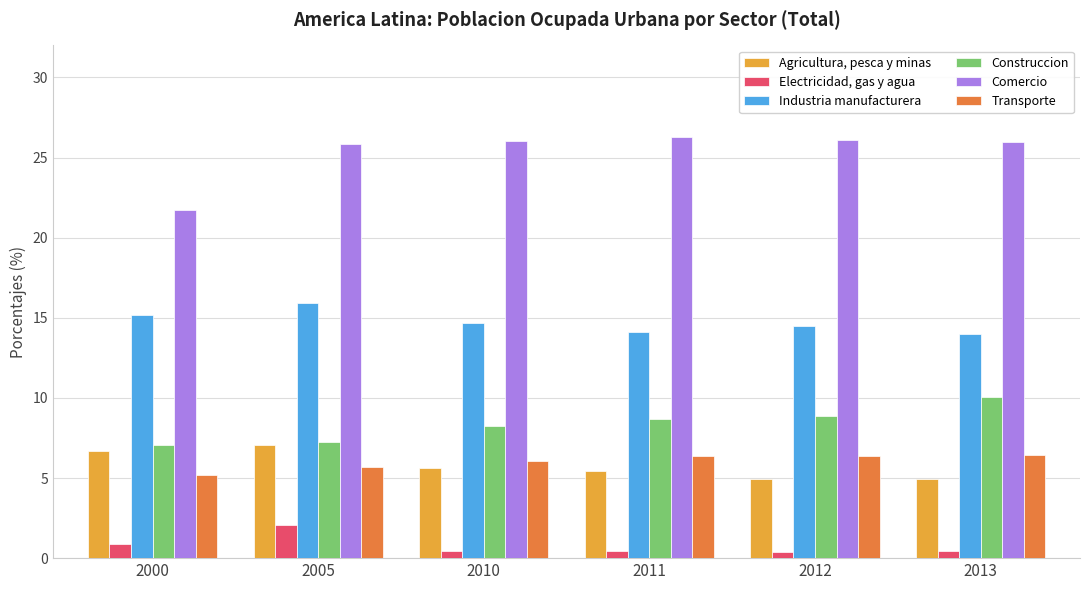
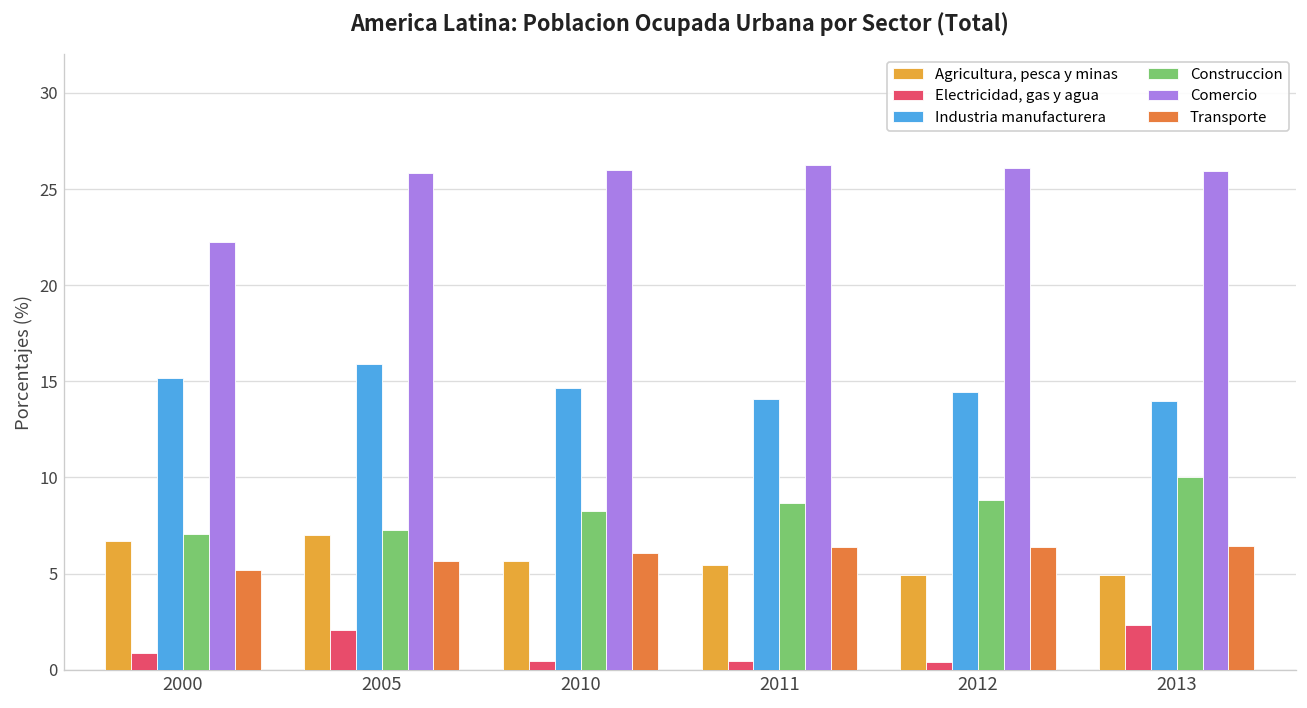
  {
    "Electricidad, gas y agua": {
      "2000": 0.9,
      "2005": 2.1,
      "2010": 0.5,
      "2011": 0.4,
      "2012": 0.4,
-     "2013": 0.4
+     "2013": 2.3
    },
    "Industria manufacturera": {
      "2000": 15.2,
      "2005": 15.9,
      "2010": 14.7,
      "2011": 14.1,
      "2012": 14.5,
      "2013": 14.0
    },
    "Construccion": {
      "2000": 7.1,
      "2005": 7.3,
      "2010": 8.3,
      "2011": 8.7,
      "2012": 8.9,
      "2013": 10.0
    },
    "Comercio": {
-     "2000": 21.7,
+     "2000": 22.3,
      "2005": 25.8,
      "2010": 26.0,
      "2011": 26.3,
      "2012": 26.1,
      "2013": 26.0
    }
  }
